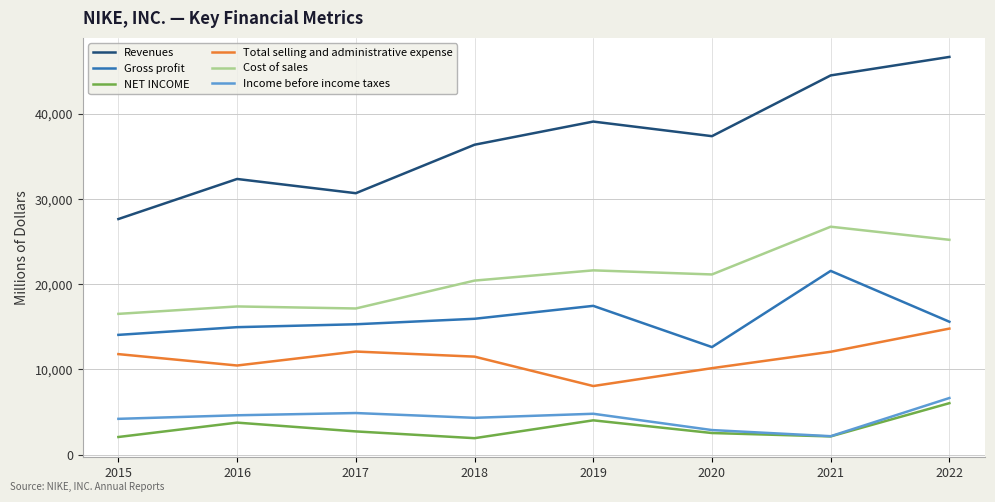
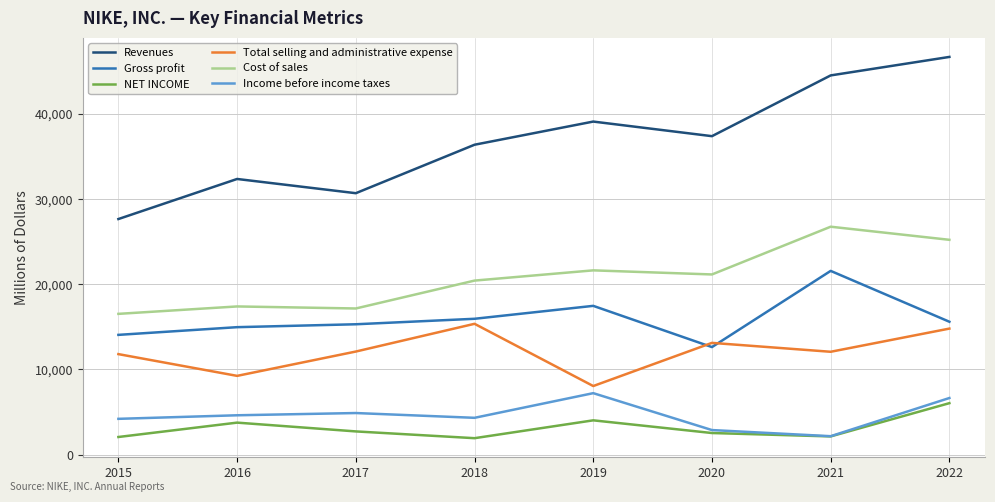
  {
    "Revenues": {
      "2015": "28,000",
      "2016": "32,000",
      "2017": "31,000",
      "2018": "36,000",
      "2019": "39,000",
      "2020": "37,000",
      "2021": "45,000",
      "2022": "47,000"
    },
    "Gross profit": {
      "2015": "14,000",
      "2016": "15,000",
      "2017": "15,000",
      "2018": "16,000",
      "2019": "17,000",
      "2020": "13,000",
      "2021": "22,000",
      "2022": "16,000"
    },
    "NET INCOME": {
      "2015": "2,000",
      "2016": "4,000",
      "2017": "3,000",
      "2018": "2,000",
      "2019": "4,000",
      "2020": "3,000",
      "2022": "6,000"
    },
    "Total selling and administrative expense": {
      "2015": "12,000",
-     "2016": "10,000",
+     "2016": "9,000",
      "2017": "12,000",
-     "2018": "12,000",
+     "2018": "15,000",
      "2019": "8,000",
-     "2020": "10,000",
+     "2020": "13,000",
      "2021": "12,000",
      "2022": "15,000"
    },
    "Cost of sales": {
      "2015": "17,000",
      "2016": "17,000",
      "2017": "17,000",
      "2018": "20,000",
      "2019": "22,000",
      "2020": "21,000",
      "2021": "27,000",
      "2022": "25,000"
    },
    "Income before income taxes": {
      "2015": "4,000",
      "2016": "5,000",
      "2017": "5,000",
      "2018": "4,000",
-     "2019": "5,000",
+     "2019": "7,000",
      "2020": "3,000",
      "2022": "7,000"
    }
  }
